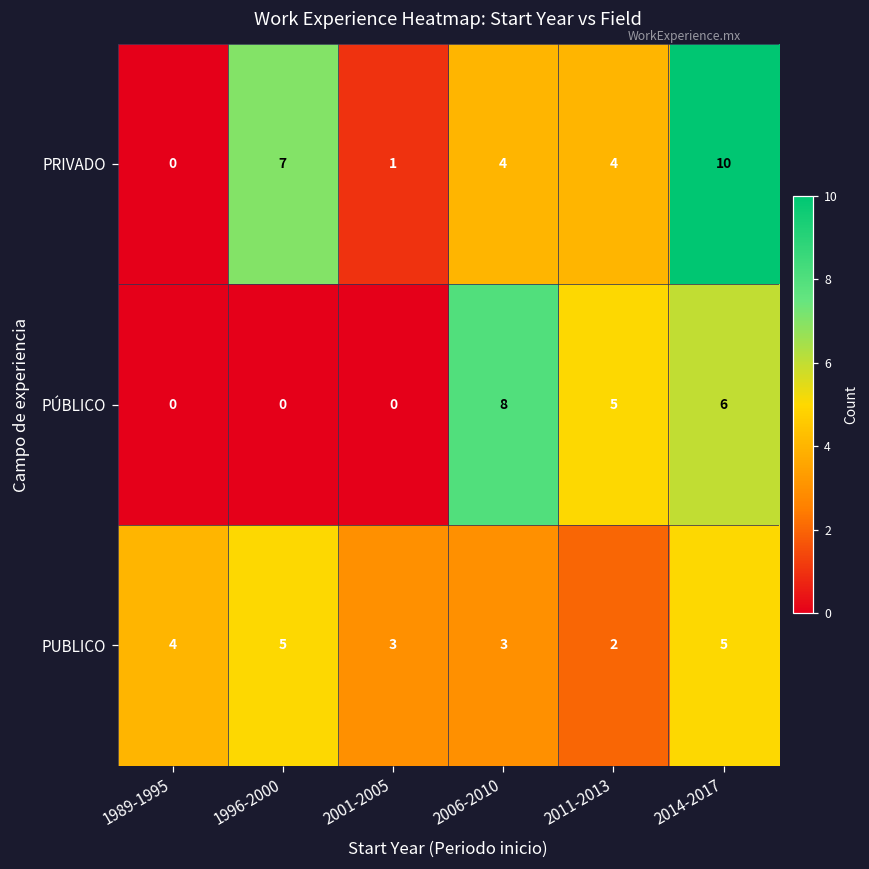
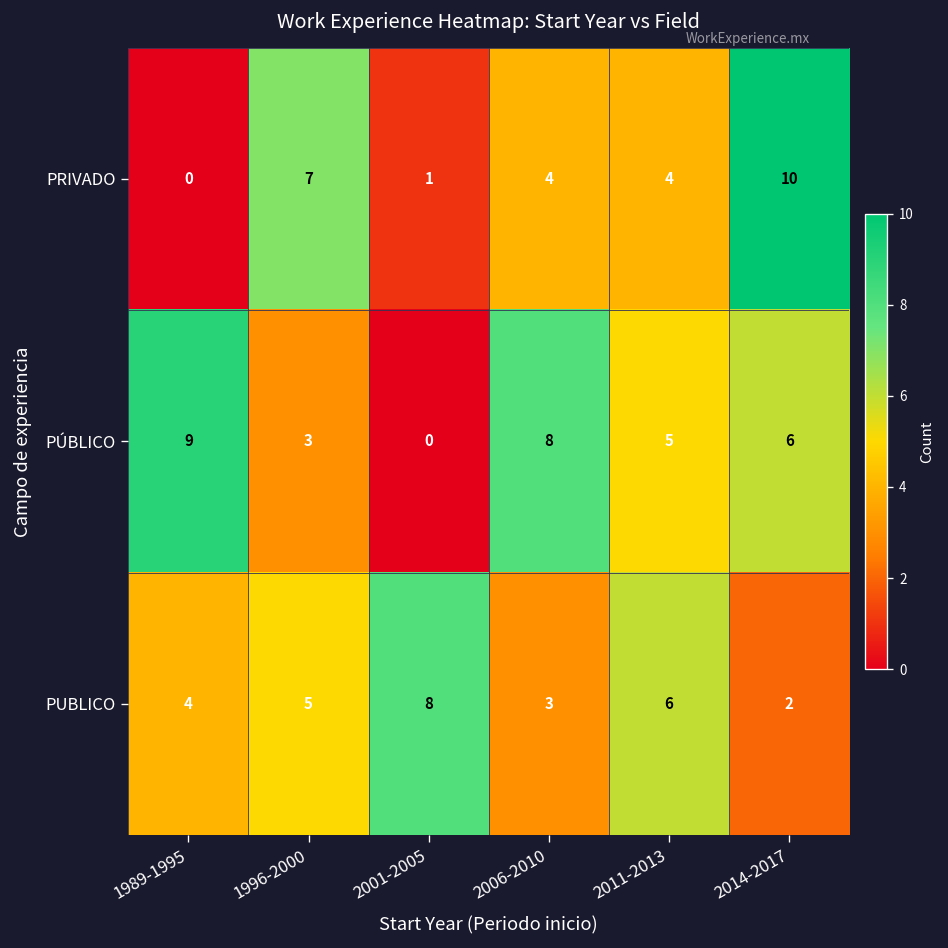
  {
    "PRIVADO": {
      "1989-1995": 0,
      "1996-2000": 7,
      "2001-2005": 1,
      "2006-2010": 4,
      "2011-2013": 4,
      "2014-2017": 10
    },
    "PÚBLICO": {
-     "1989-1995": 0,
-     "1996-2000": 0,
+     "1989-1995": 9,
+     "1996-2000": 3,
      "2001-2005": 0,
      "2006-2010": 8,
      "2011-2013": 5,
      "2014-2017": 6
    },
    "PUBLICO": {
      "1989-1995": 4,
      "1996-2000": 5,
-     "2001-2005": 3,
+     "2001-2005": 8,
      "2006-2010": 3,
-     "2011-2013": 2,
-     "2014-2017": 5
+     "2011-2013": 6,
+     "2014-2017": 2
    }
  }
